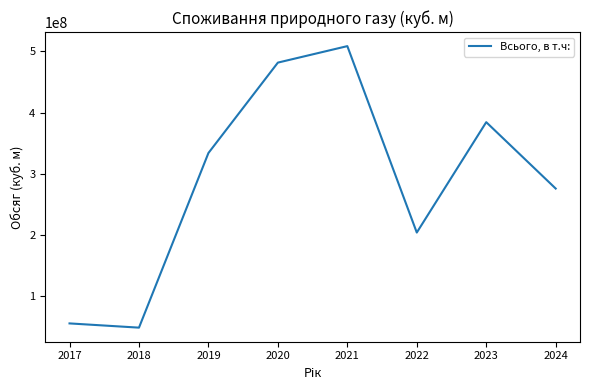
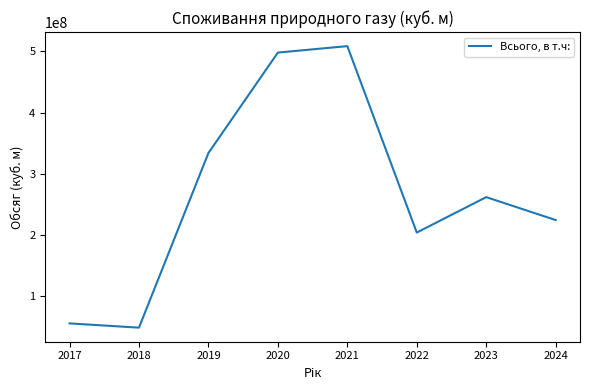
  {
    "2017": 60000000,
    "2018": 50000000,
    "2019": 330000000,
-   "2020": 480000000,
+   "2020": 500000000,
    "2021": 510000000,
    "2022": 200000000,
-   "2023": 380000000,
-   "2024": 280000000
+   "2023": 260000000,
+   "2024": 220000000
  }
